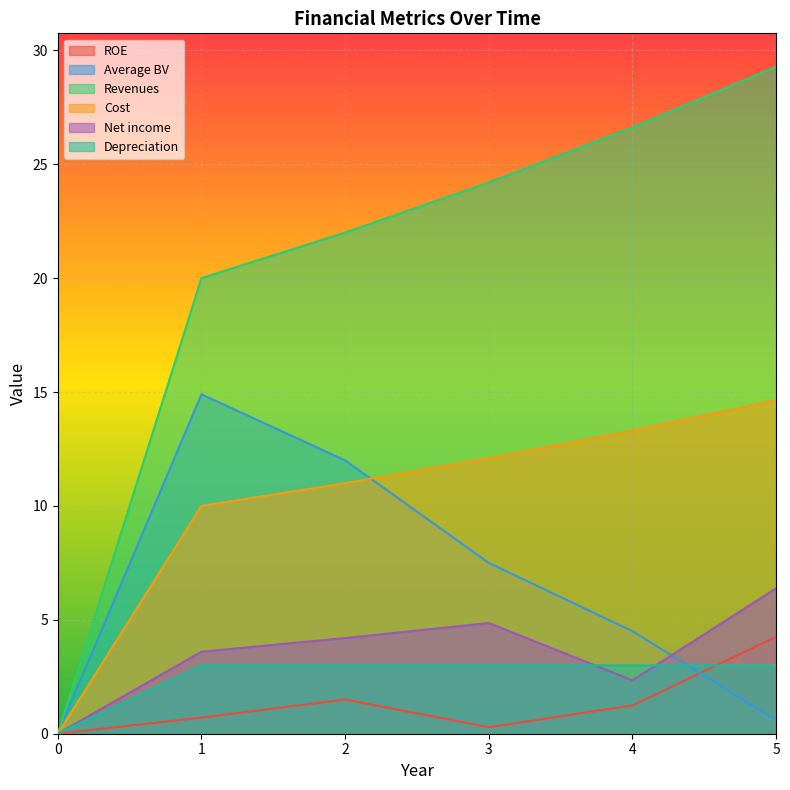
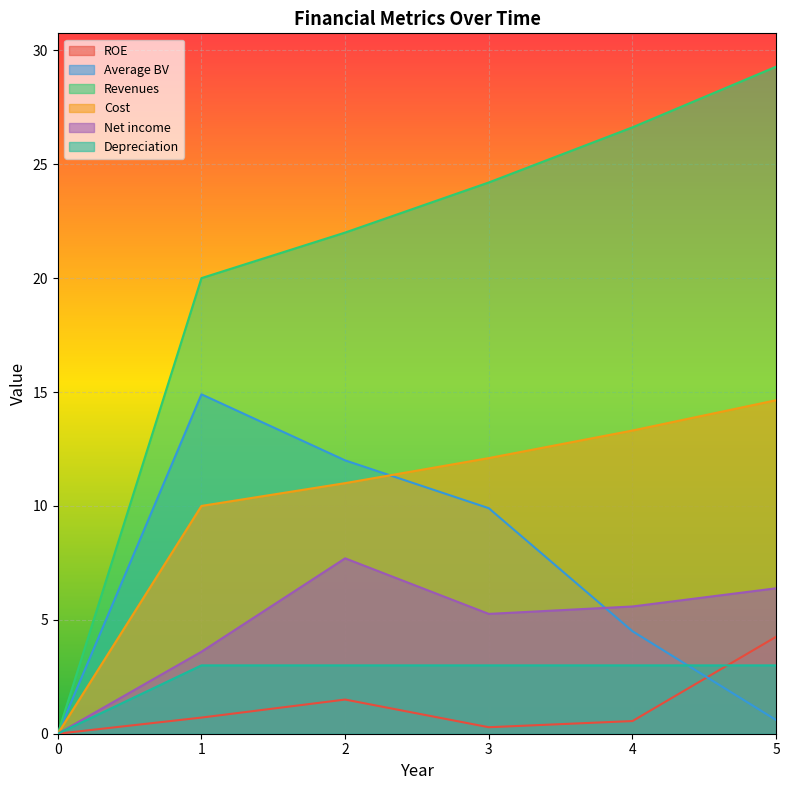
  {
    "ROE": {
      "1": 0.7,
      "2": 1.5,
      "3": 0.3,
-     "4": 1.2,
+     "4": 0.6,
      "5": 4.3
    },
    "Average BV": {
      "1": 14.9,
      "2": 12.0,
-     "3": 7.5,
+     "3": 9.9,
      "4": 4.5,
      "5": 0.6
    },
    "Cost": {
      "1": 10.0,
      "2": 11.0,
      "3": 12.1,
      "4": 13.3,
      "5": 14.6
    },
    "Net income": {
      "1": 3.6,
-     "2": 4.2,
-     "3": 4.9,
-     "4": 2.3,
+     "2": 7.7,
+     "3": 5.3,
+     "4": 5.6,
      "5": 6.4
    }
  }
